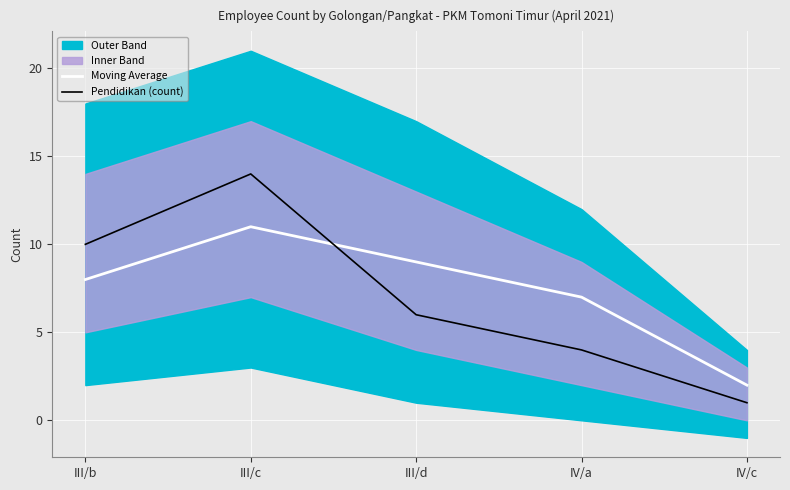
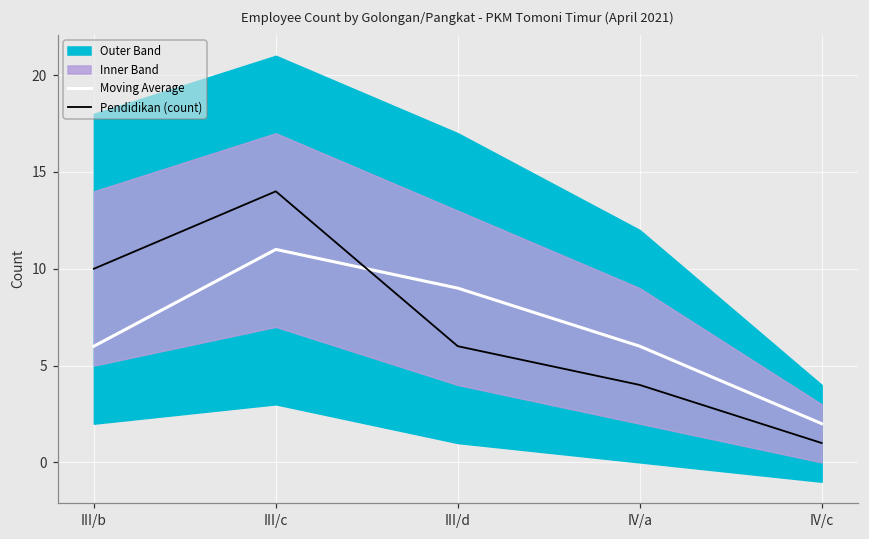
  {
    "Moving Average": {
-     "III/b": 8,
+     "III/b": 6,
      "III/c": 11,
      "III/d": 9,
-     "IV/a": 7,
+     "IV/a": 6,
      "IV/c": 2
    },
    "Pendidikan (count)": {
      "III/b": 10,
      "III/c": 14,
      "III/d": 6,
      "IV/a": 4,
      "IV/c": 1
    }
  }
